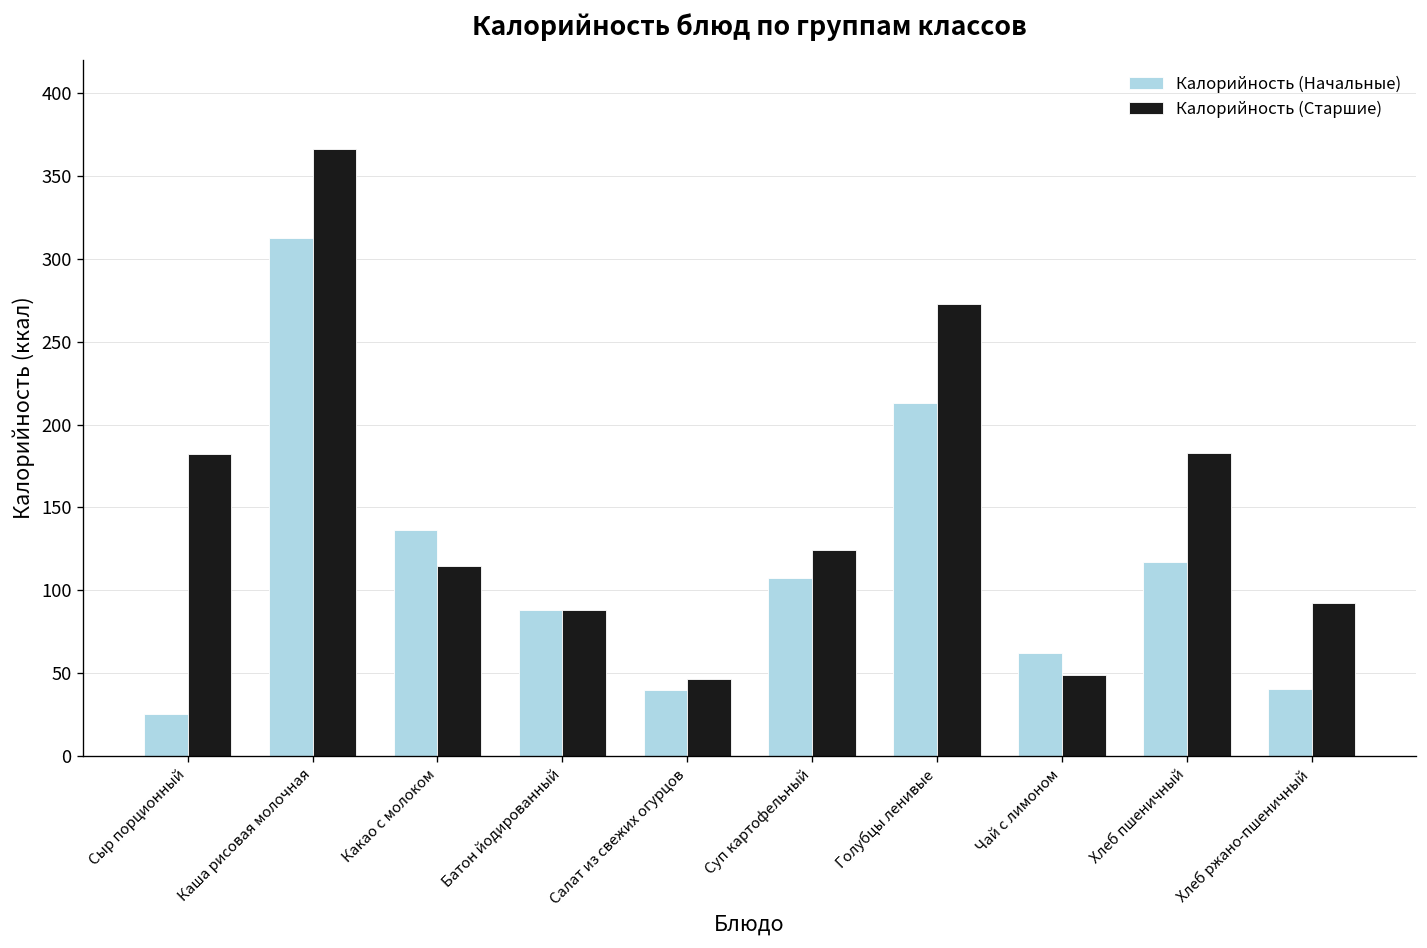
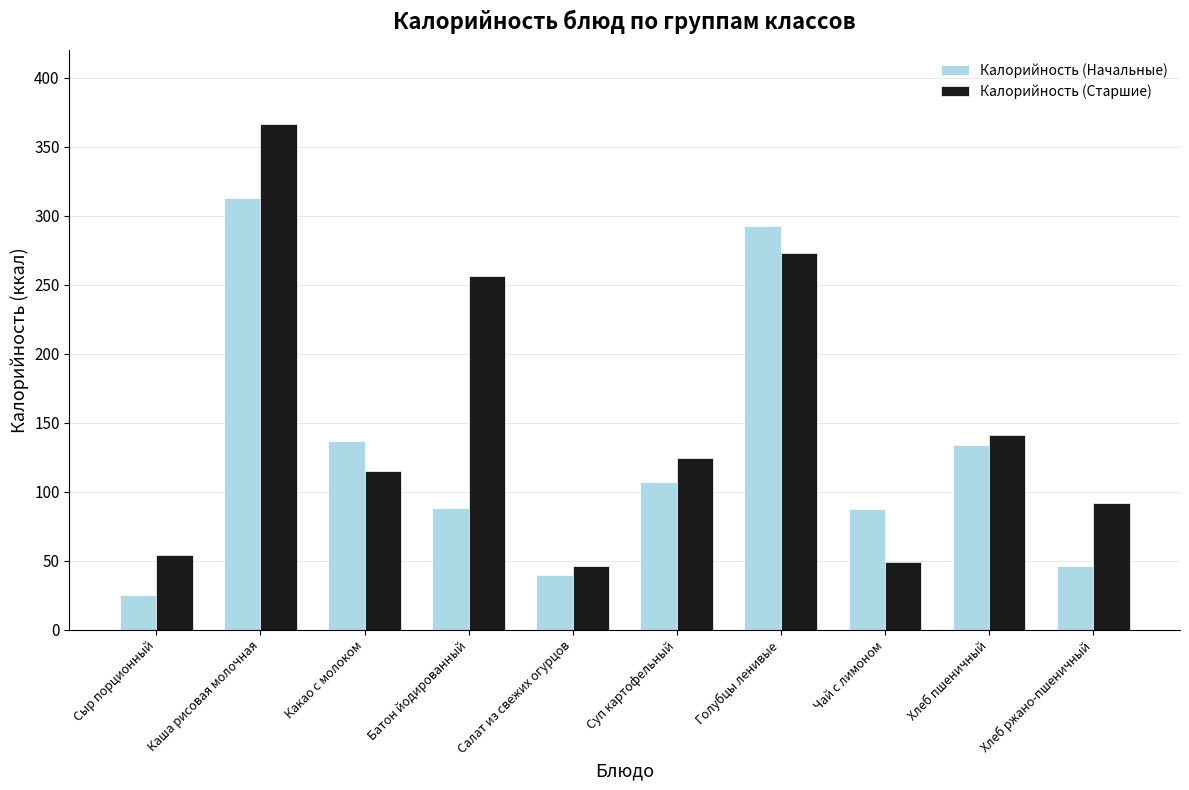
  {
    "Калорийность (Начальные)": {
      "Сыр порционный": 25,
      "Каша рисовая молочная": 313,
      "Какао с молоком": 137,
      "Батон йодированный": 88,
      "Салат из свежих огурцов": 40,
      "Суп картофельный": 107,
-     "Голубцы ленивые": 213,
-     "Чай с лимоном": 62,
-     "Хлеб пшеничный": 117,
-     "Хлеб ржано-пшеничный": 40
+     "Голубцы ленивые": 293,
+     "Чай с лимоном": 87,
+     "Хлеб пшеничный": 134,
+     "Хлеб ржано-пшеничный": 46
    },
    "Калорийность (Старшие)": {
-     "Сыр порционный": 182,
+     "Сыр порционный": 54,
      "Каша рисовая молочная": 367,
      "Какао с молоком": 115,
-     "Батон йодированный": 88,
+     "Батон йодированный": 257,
      "Салат из свежих огурцов": 46,
      "Суп картофельный": 124,
      "Голубцы ленивые": 273,
      "Чай с лимоном": 49,
-     "Хлеб пшеничный": 183,
+     "Хлеб пшеничный": 141,
      "Хлеб ржано-пшеничный": 92
    }
  }
